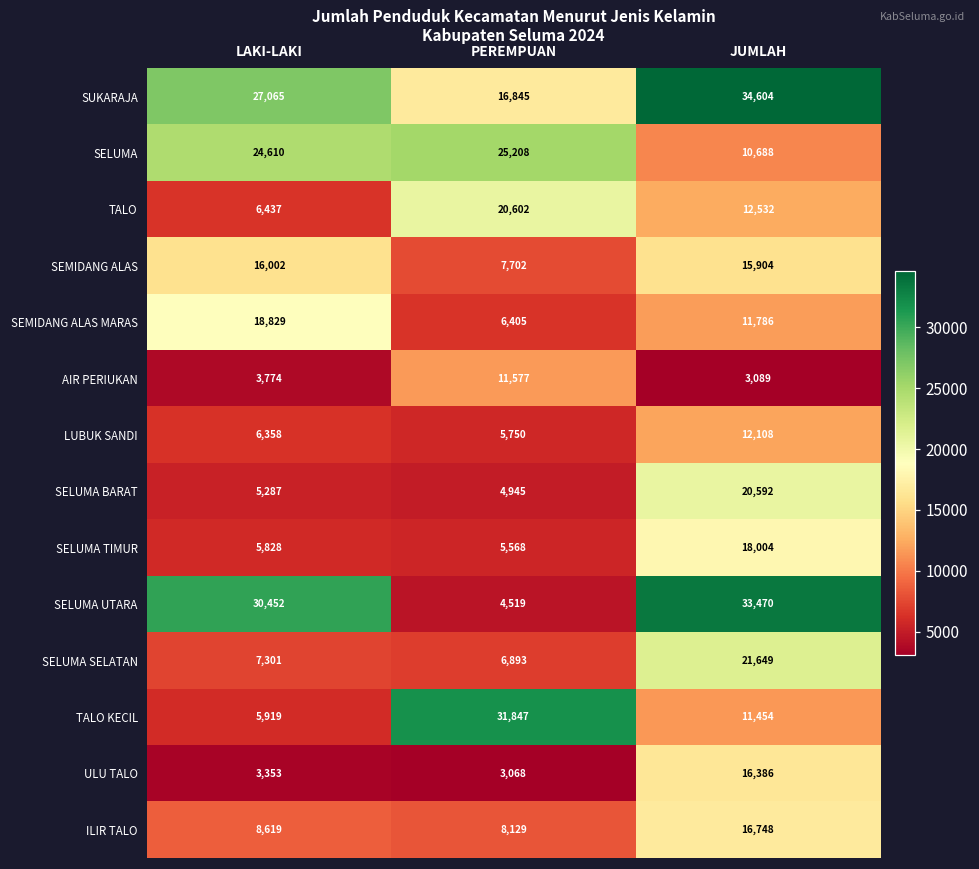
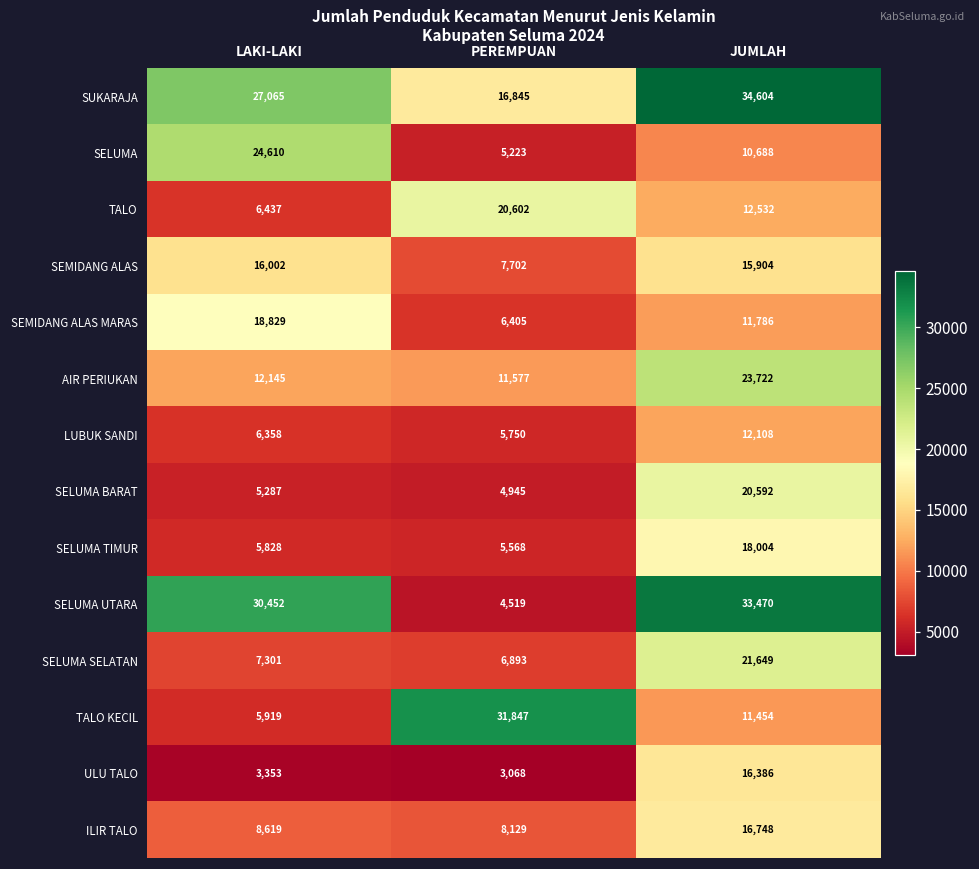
  {
    "SUKARAJA": {
      "LAKI-LAKI": "27,065",
      "PEREMPUAN": "16,845",
      "JUMLAH": "34,604"
    },
    "SELUMA": {
      "LAKI-LAKI": "24,610",
-     "PEREMPUAN": "25,208",
+     "PEREMPUAN": "5,223",
      "JUMLAH": "10,688"
    },
    "TALO": {
      "LAKI-LAKI": "6,437",
      "PEREMPUAN": "20,602",
      "JUMLAH": "12,532"
    },
    "SEMIDANG ALAS": {
      "LAKI-LAKI": "16,002",
      "PEREMPUAN": "7,702",
      "JUMLAH": "15,904"
    },
    "SEMIDANG ALAS MARAS": {
      "LAKI-LAKI": "18,829",
      "PEREMPUAN": "6,405",
      "JUMLAH": "11,786"
    },
    "AIR PERIUKAN": {
-     "LAKI-LAKI": "3,774",
+     "LAKI-LAKI": "12,145",
      "PEREMPUAN": "11,577",
-     "JUMLAH": "3,089"
+     "JUMLAH": "23,722"
    },
    "LUBUK SANDI": {
      "LAKI-LAKI": "6,358",
      "PEREMPUAN": "5,750",
      "JUMLAH": "12,108"
    },
    "SELUMA BARAT": {
      "LAKI-LAKI": "5,287",
      "PEREMPUAN": "4,945",
      "JUMLAH": "20,592"
    },
    "SELUMA TIMUR": {
      "LAKI-LAKI": "5,828",
      "PEREMPUAN": "5,568",
      "JUMLAH": "18,004"
    },
    "SELUMA UTARA": {
      "LAKI-LAKI": "30,452",
      "PEREMPUAN": "4,519",
      "JUMLAH": "33,470"
    },
    "SELUMA SELATAN": {
      "LAKI-LAKI": "7,301",
      "PEREMPUAN": "6,893",
      "JUMLAH": "21,649"
    },
    "TALO KECIL": {
      "LAKI-LAKI": "5,919",
      "PEREMPUAN": "31,847",
      "JUMLAH": "11,454"
    },
    "ULU TALO": {
      "LAKI-LAKI": "3,353",
      "PEREMPUAN": "3,068",
      "JUMLAH": "16,386"
    },
    "ILIR TALO": {
      "LAKI-LAKI": "8,619",
      "PEREMPUAN": "8,129",
      "JUMLAH": "16,748"
    }
  }
